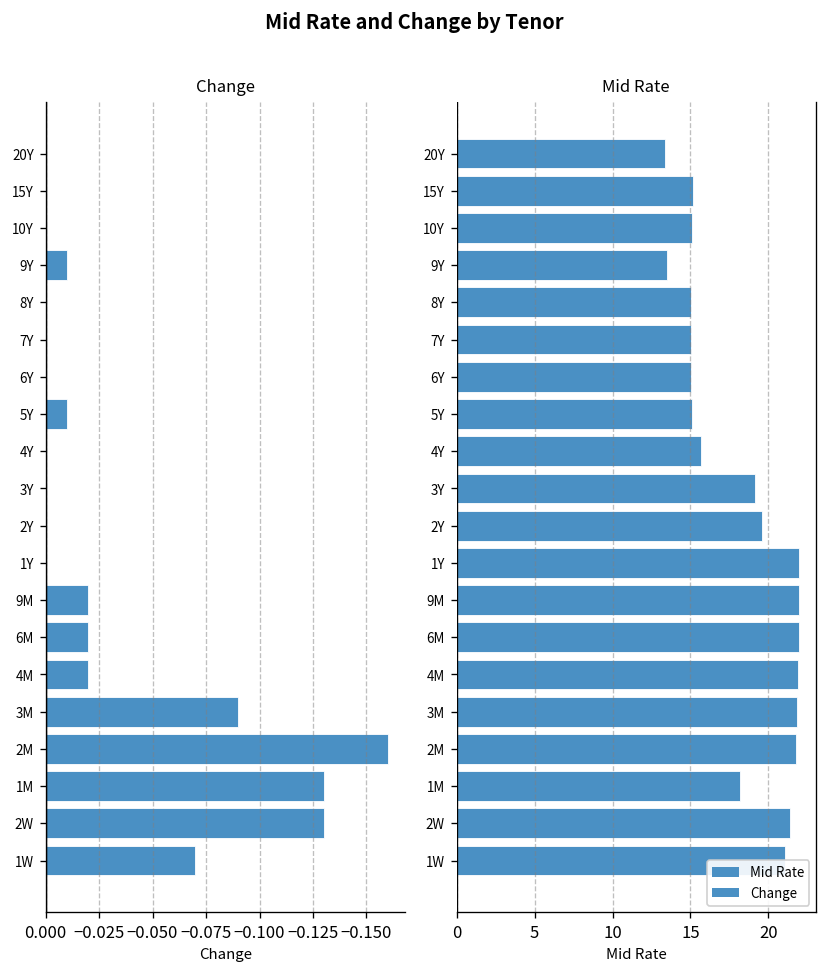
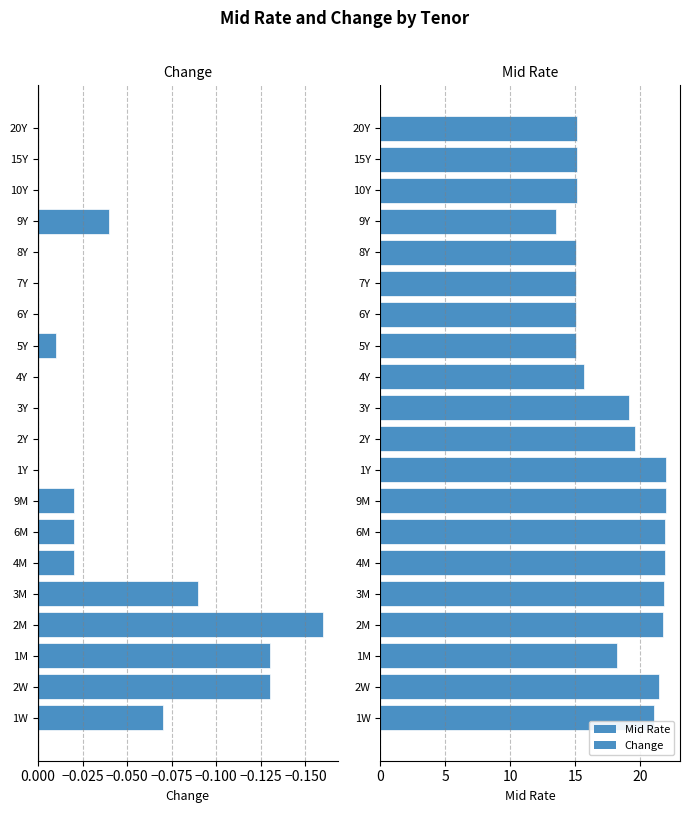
  {
    "Change": {
      "20Y": 0.000,
      "15Y": 0.000,
      "10Y": 0.000,
-     "9Y": -0.010,
+     "9Y": -0.040,
      "8Y": 0.000,
      "7Y": 0.000,
      "6Y": 0.000,
      "5Y": -0.010,
      "4Y": 0.000,
      "3Y": 0.000,
      "2Y": 0.000,
      "1Y": 0.000,
      "9M": -0.020,
      "6M": -0.020,
      "4M": -0.020,
      "3M": -0.090,
      "2M": -0.160,
      "1M": -0.130,
      "2W": -0.130,
      "1W": -0.070
    },
    "Mid Rate": {
-     "20Y": 13.4,
+     "20Y": 15.2,
      "15Y": 15.2,
      "10Y": 15.1,
      "9Y": 13.5,
      "8Y": 15.1,
      "7Y": 15.1,
      "6Y": 15.1,
      "5Y": 15.1,
      "4Y": 15.7,
      "3Y": 19.2,
      "2Y": 19.6,
      "1Y": 22.0,
      "9M": 21.9,
      "6M": 21.9,
      "4M": 21.9,
      "3M": 21.8,
      "2M": 21.8,
      "1M": 18.2,
      "2W": 21.4,
      "1W": 21.1
    }
  }
